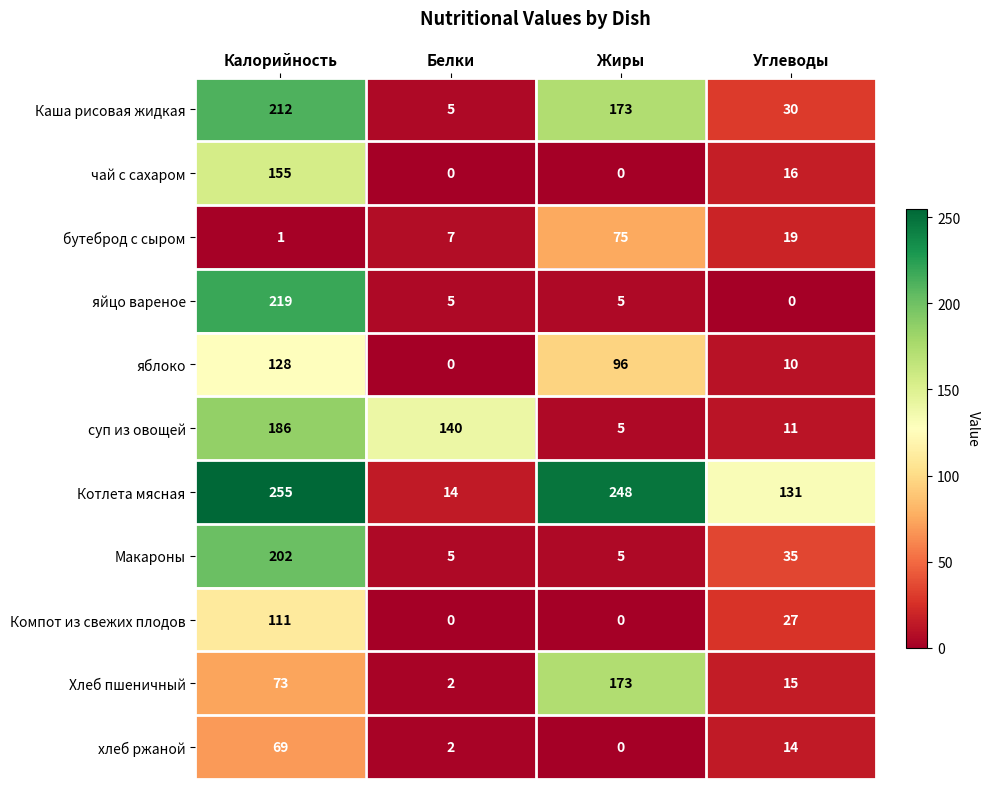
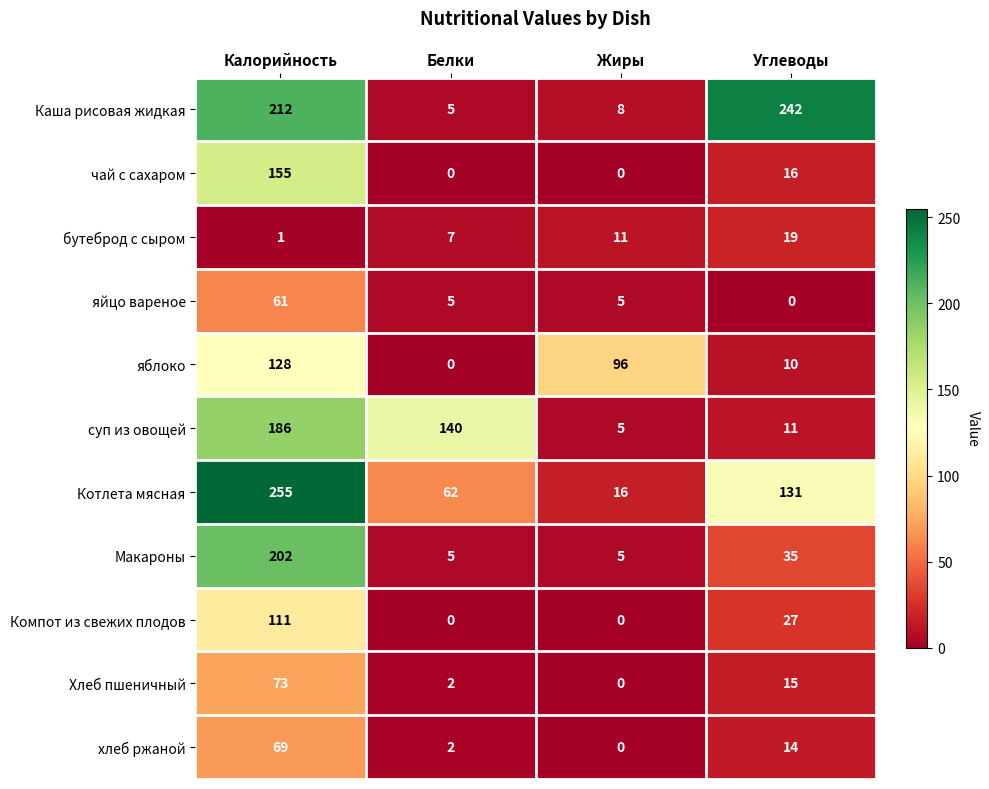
  {
    "Каша рисовая жидкая": {
      "Калорийность": 212,
      "Белки": 5,
-     "Жиры": 173,
-     "Углеводы": 30
+     "Жиры": 8,
+     "Углеводы": 242
    },
    "чай с сахаром": {
      "Калорийность": 155,
      "Белки": 0,
      "Жиры": 0,
      "Углеводы": 16
    },
    "бутеброд с сыром": {
      "Калорийность": 1,
      "Белки": 7,
-     "Жиры": 75,
+     "Жиры": 11,
      "Углеводы": 19
    },
    "яйцо вареное": {
-     "Калорийность": 219,
+     "Калорийность": 61,
      "Белки": 5,
      "Жиры": 5,
      "Углеводы": 0
    },
    "яблоко": {
      "Калорийность": 128,
      "Белки": 0,
      "Жиры": 96,
      "Углеводы": 10
    },
    "суп из овощей": {
      "Калорийность": 186,
      "Белки": 140,
      "Жиры": 5,
      "Углеводы": 11
    },
    "Котлета мясная": {
      "Калорийность": 255,
-     "Белки": 14,
-     "Жиры": 248,
+     "Белки": 62,
+     "Жиры": 16,
      "Углеводы": 131
    },
    "Макароны": {
      "Калорийность": 202,
      "Белки": 5,
      "Жиры": 5,
      "Углеводы": 35
    },
    "Компот из свежих плодов": {
      "Калорийность": 111,
      "Белки": 0,
      "Жиры": 0,
      "Углеводы": 27
    },
    "Хлеб пшеничный": {
      "Калорийность": 73,
      "Белки": 2,
-     "Жиры": 173,
+     "Жиры": 0,
      "Углеводы": 15
    },
    "хлеб ржаной": {
      "Калорийность": 69,
      "Белки": 2,
      "Жиры": 0,
      "Углеводы": 14
    }
  }
